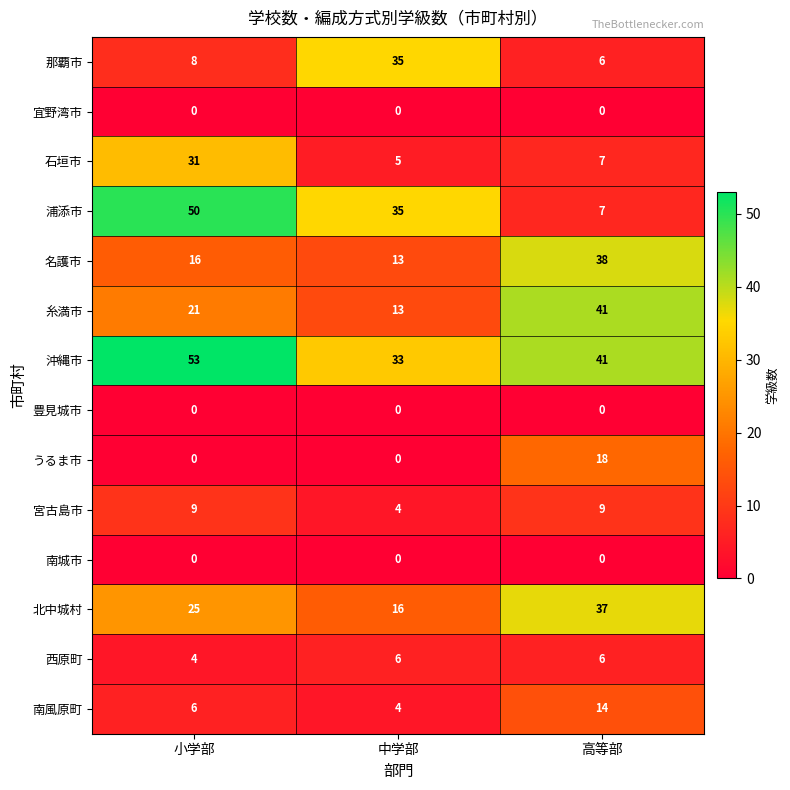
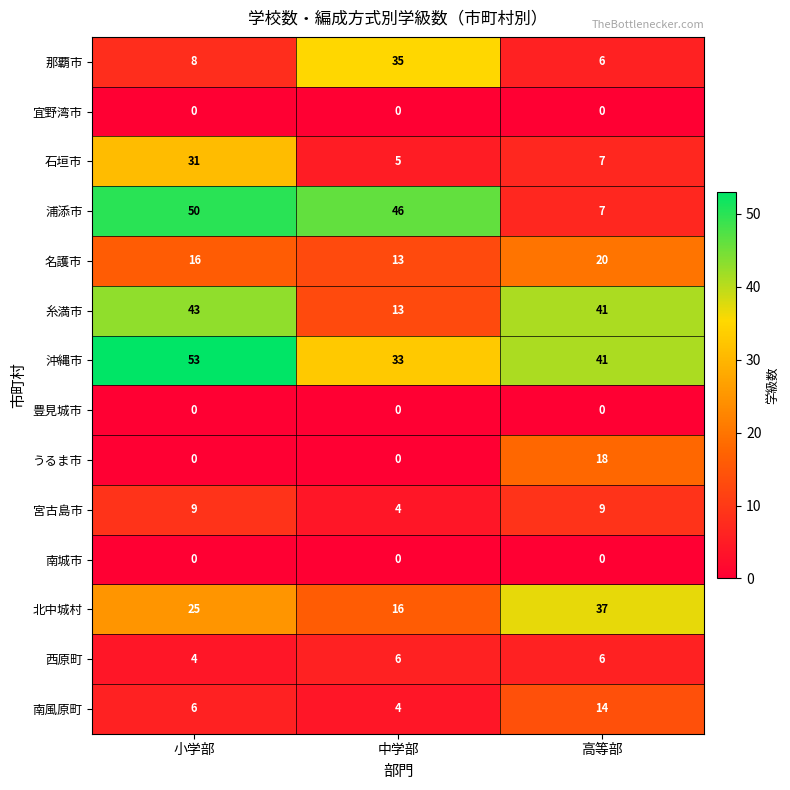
  {
    "那覇市": {
      "小学部": 8,
      "中学部": 35,
      "高等部": 6
    },
    "宜野湾市": {
      "小学部": 0,
      "中学部": 0,
      "高等部": 0
    },
    "石垣市": {
      "小学部": 31,
      "中学部": 5,
      "高等部": 7
    },
    "浦添市": {
      "小学部": 50,
-     "中学部": 35,
+     "中学部": 46,
      "高等部": 7
    },
    "名護市": {
      "小学部": 16,
      "中学部": 13,
-     "高等部": 38
+     "高等部": 20
    },
    "糸満市": {
-     "小学部": 21,
+     "小学部": 43,
      "中学部": 13,
      "高等部": 41
    },
    "沖縄市": {
      "小学部": 53,
      "中学部": 33,
      "高等部": 41
    },
    "豊見城市": {
      "小学部": 0,
      "中学部": 0,
      "高等部": 0
    },
    "うるま市": {
      "小学部": 0,
      "中学部": 0,
      "高等部": 18
    },
    "宮古島市": {
      "小学部": 9,
      "中学部": 4,
      "高等部": 9
    },
    "南城市": {
      "小学部": 0,
      "中学部": 0,
      "高等部": 0
    },
    "北中城村": {
      "小学部": 25,
      "中学部": 16,
      "高等部": 37
    },
    "西原町": {
      "小学部": 4,
      "中学部": 6,
      "高等部": 6
    },
    "南風原町": {
      "小学部": 6,
      "中学部": 4,
      "高等部": 14
    }
  }
